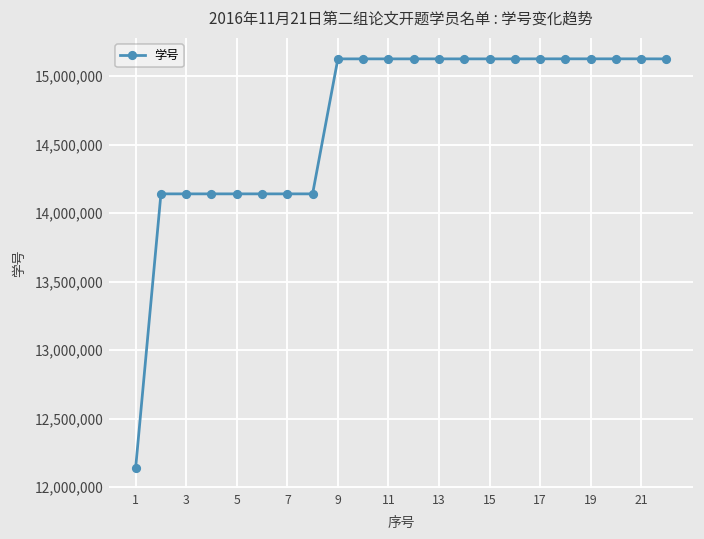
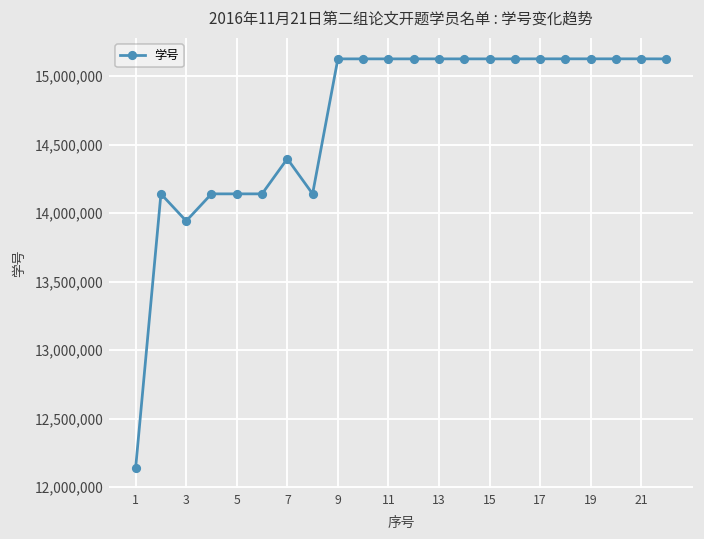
  {
    "1": "12,140,000",
-   "3": "14,140,000",
+   "3": "13,940,000",
    "5": "14,140,000",
-   "7": "14,140,000",
+   "7": "14,400,000",
    "9": "15,130,000",
    "11": "15,130,000",
    "13": "15,130,000",
    "15": "15,130,000",
    "17": "15,130,000",
    "19": "15,130,000",
    "21": "15,130,000"
  }
